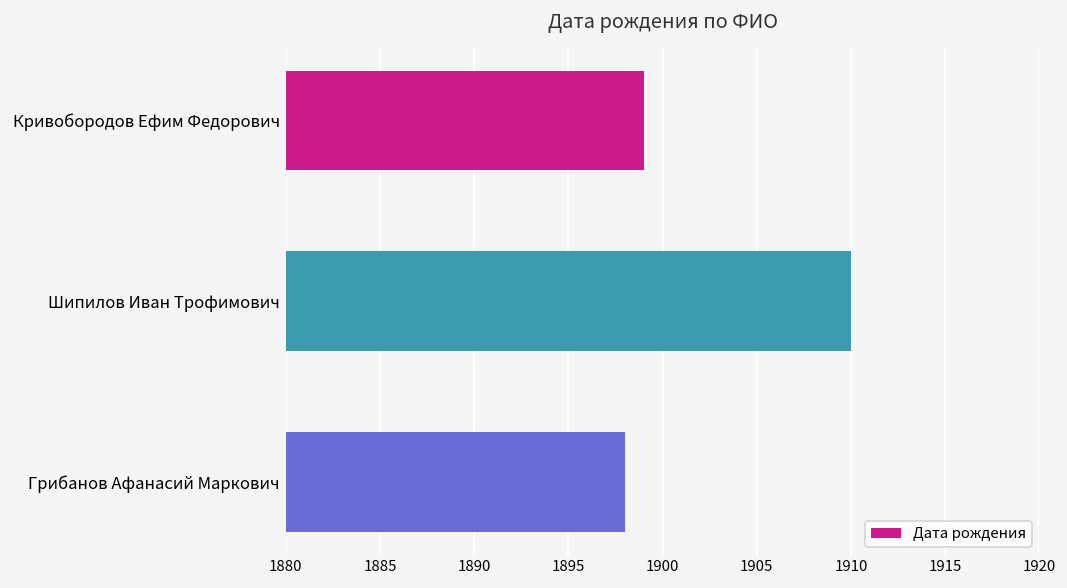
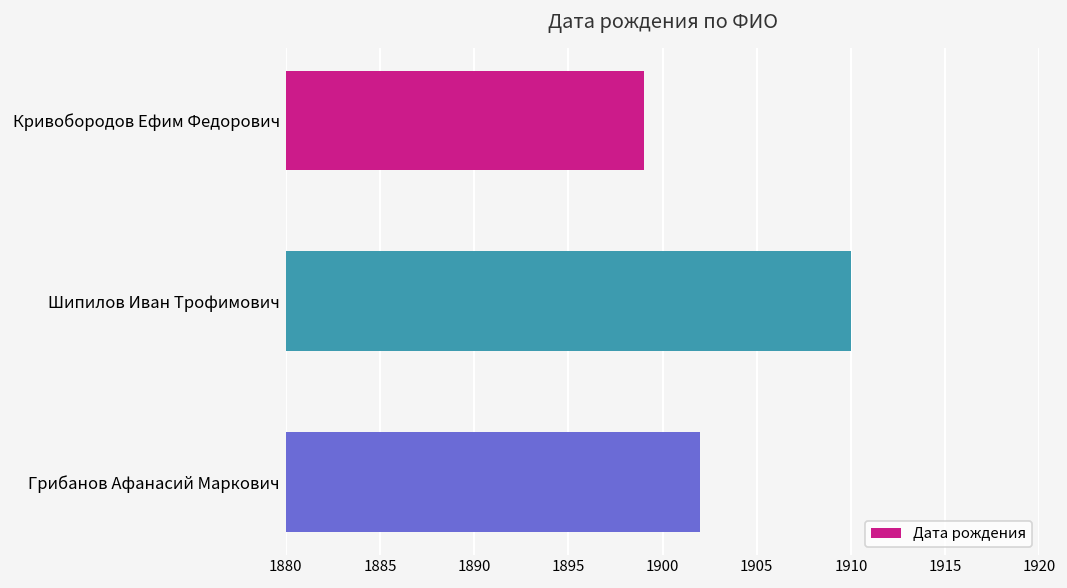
  {
    "Кривобородов Ефим Федорович": 1899,
    "Шипилов Иван Трофимович": 1910,
-   "Грибанов Афанасий Маркович": 1898
+   "Грибанов Афанасий Маркович": 1902
  }
